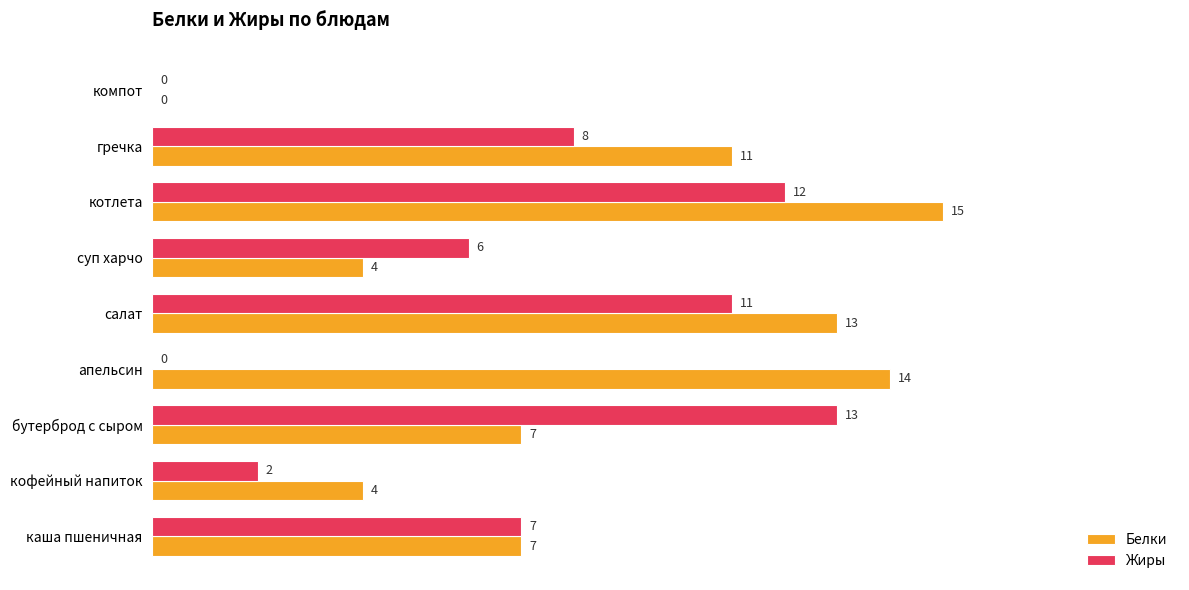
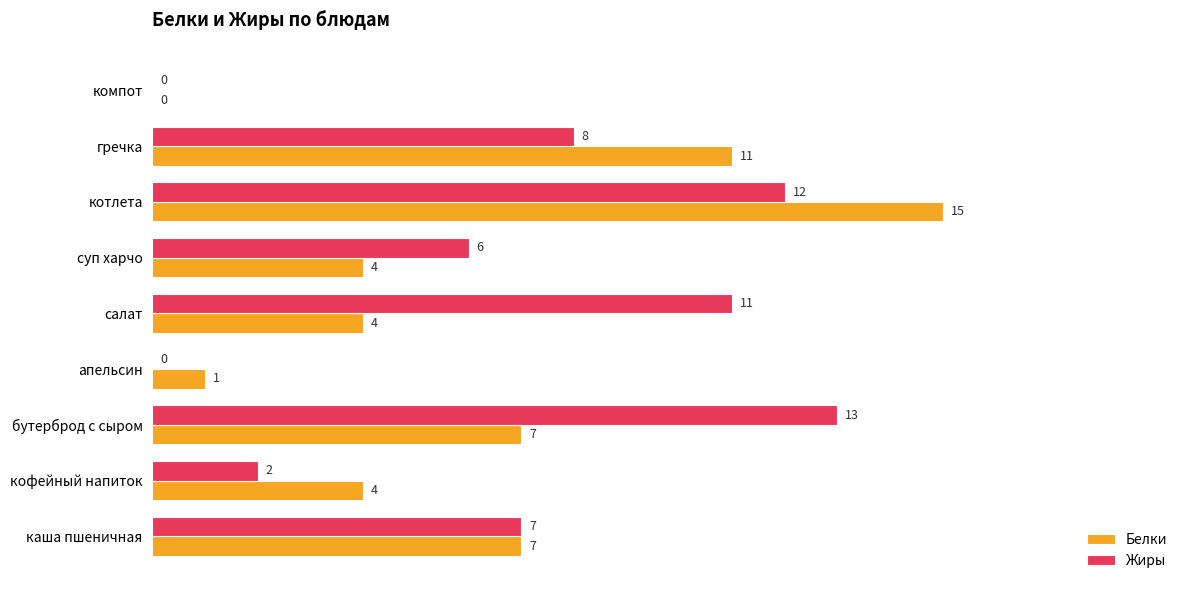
  {
    "Белки": {
      "компот": 0,
      "гречка": 11,
      "котлета": 15,
      "суп харчо": 4,
-     "салат": 13,
-     "апельсин": 14,
+     "салат": 4,
+     "апельсин": 1,
      "бутерброд с сыром": 7,
      "кофейный напиток": 4,
      "каша пшеничная": 7
    },
    "Жиры": {
      "компот": 0,
      "гречка": 8,
      "котлета": 12,
      "суп харчо": 6,
      "салат": 11,
      "апельсин": 0,
      "бутерброд с сыром": 13,
      "кофейный напиток": 2,
      "каша пшеничная": 7
    }
  }
